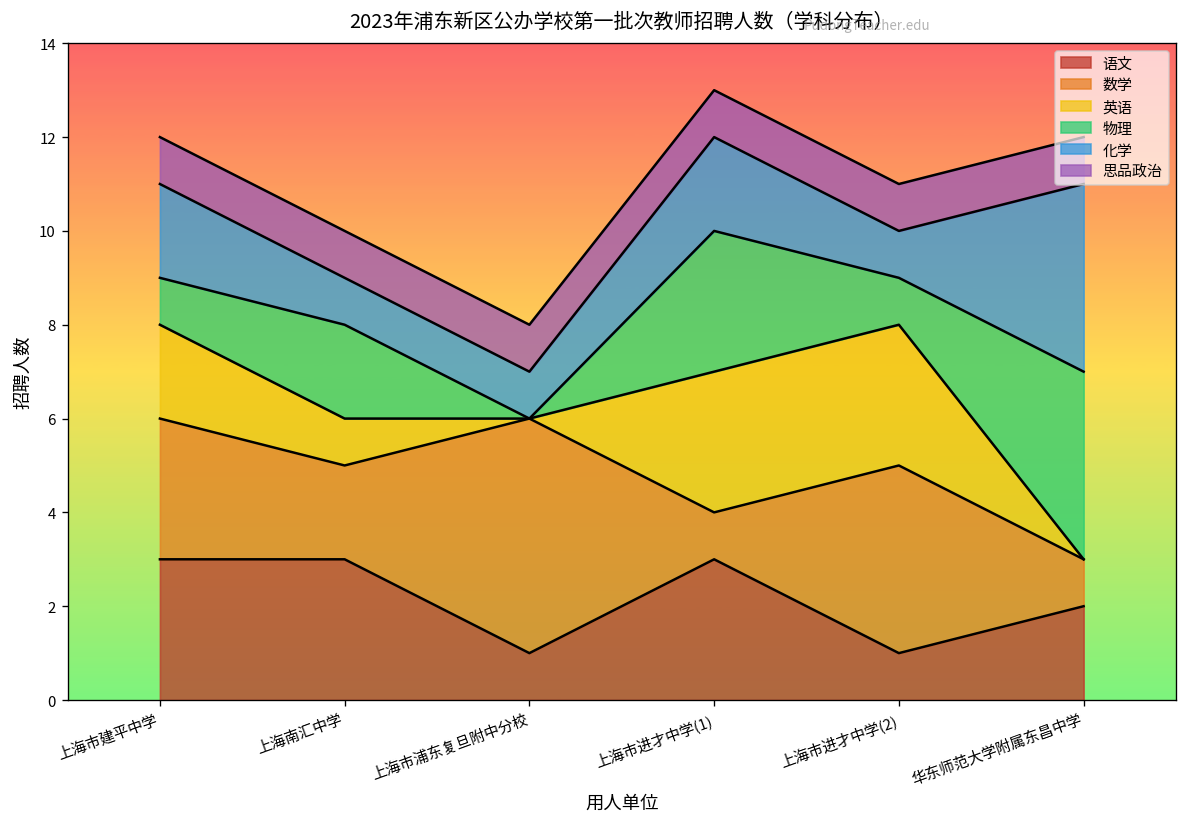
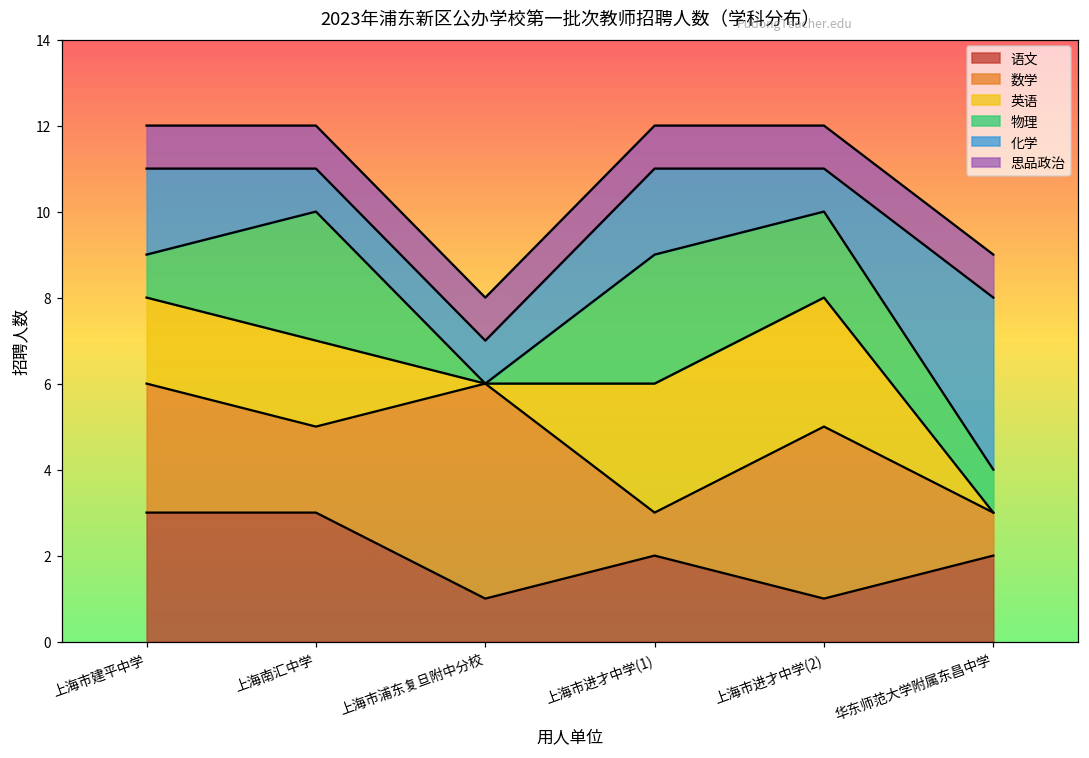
  {
    "语文": {
      "上海市建平中学": 3,
      "上海南汇中学": 3,
      "上海市浦东复旦附中分校": 1,
-     "上海市进才中学(1)": 3,
+     "上海市进才中学(1)": 2,
      "上海市进才中学(2)": 1,
      "华东师范大学附属东昌中学": 2
    },
    "数学": {
      "上海市建平中学": 3,
      "上海南汇中学": 2,
      "上海市进才中学(1)": 1,
      "上海市进才中学(2)": 4
    },
    "英语": {
      "上海市建平中学": 2,
-     "上海南汇中学": 1,
+     "上海南汇中学": 2,
      "上海市进才中学(1)": 3,
      "上海市进才中学(2)": 3
    },
    "物理": {
      "上海市建平中学": 1,
-     "上海南汇中学": 2,
+     "上海南汇中学": 3,
      "上海市进才中学(1)": 3,
-     "上海市进才中学(2)": 1,
-     "华东师范大学附属东昌中学": 4
+     "上海市进才中学(2)": 2,
+     "华东师范大学附属东昌中学": 1
    },
    "化学": {
      "上海市建平中学": 2,
      "上海南汇中学": 1,
      "上海市浦东复旦附中分校": 1,
      "上海市进才中学(1)": 2,
      "上海市进才中学(2)": 1
    },
    "思品政治": {
      "上海市建平中学": 1,
      "上海南汇中学": 1,
      "上海市浦东复旦附中分校": 1,
      "上海市进才中学(1)": 1,
      "上海市进才中学(2)": 1
    }
  }
